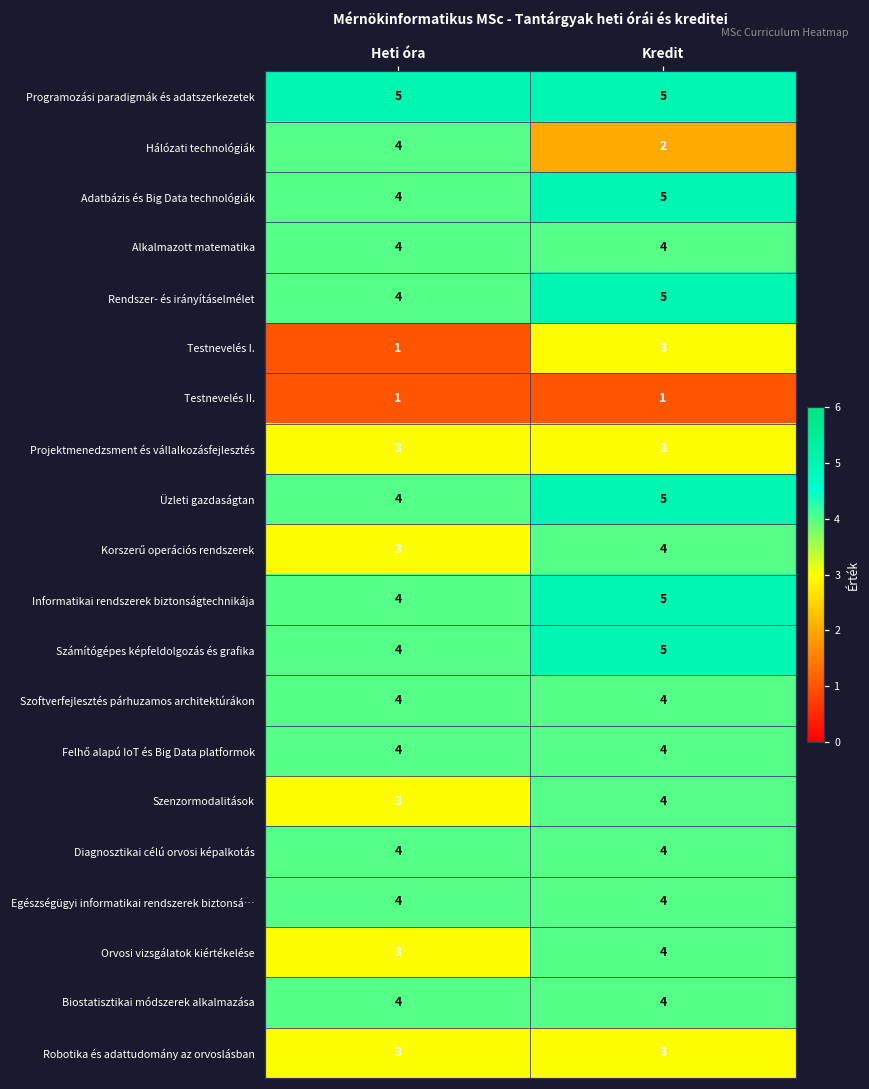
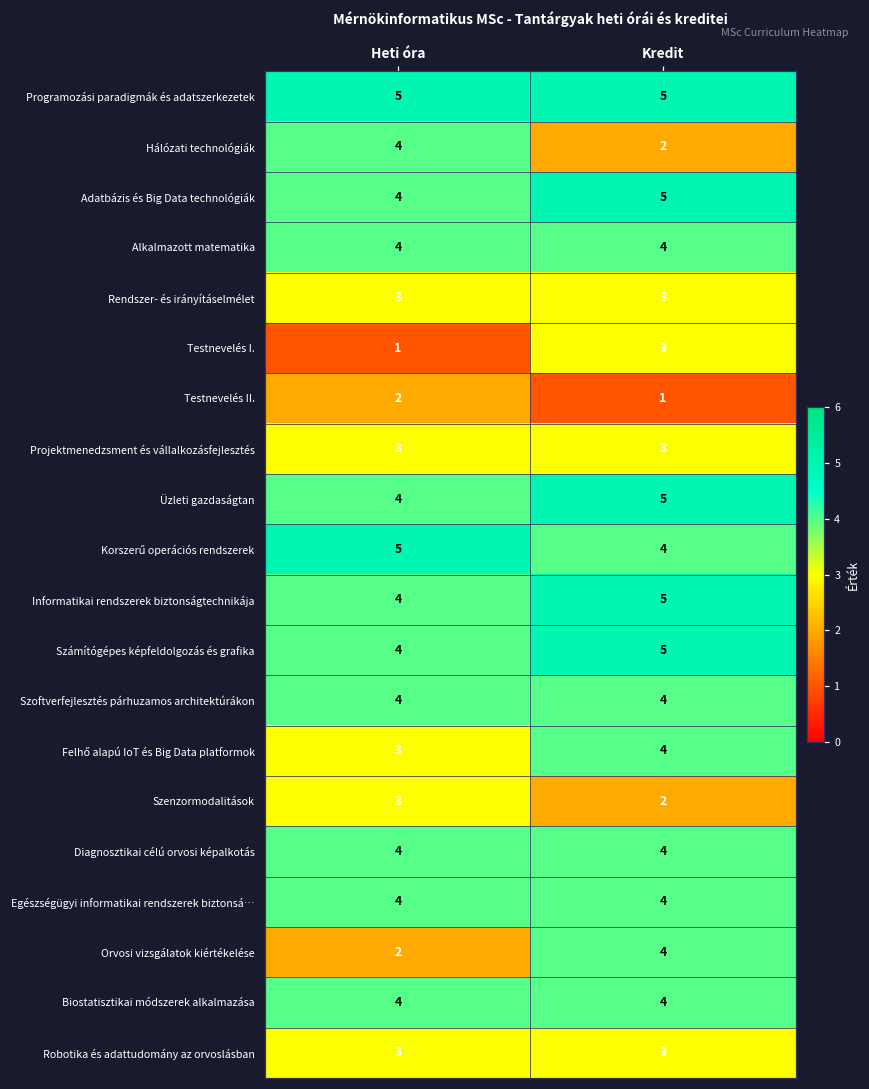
  {
    "Programozási paradigmák és adatszerkezetek": {
      "Heti óra": 5,
      "Kredit": 5
    },
    "Hálózati technológiák": {
      "Heti óra": 4,
      "Kredit": 2
    },
    "Adatbázis és Big Data technológiák": {
      "Heti óra": 4,
      "Kredit": 5
    },
    "Alkalmazott matematika": {
      "Heti óra": 4,
      "Kredit": 4
    },
    "Rendszer- és irányításelmélet": {
-     "Heti óra": 4,
-     "Kredit": 5
+     "Heti óra": 3,
+     "Kredit": 3
    },
    "Testnevelés I.": {
      "Heti óra": 1,
      "Kredit": 3
    },
    "Testnevelés II.": {
-     "Heti óra": 1,
+     "Heti óra": 2,
      "Kredit": 1
    },
    "Projektmenedzsment és vállalkozásfejlesztés": {
      "Heti óra": 3,
      "Kredit": 3
    },
    "Üzleti gazdaságtan": {
      "Heti óra": 4,
      "Kredit": 5
    },
    "Korszerű operációs rendszerek": {
-     "Heti óra": 3,
+     "Heti óra": 5,
      "Kredit": 4
    },
    "Informatikai rendszerek biztonságtechnikája": {
      "Heti óra": 4,
      "Kredit": 5
    },
    "Számítógépes képfeldolgozás és grafika": {
      "Heti óra": 4,
      "Kredit": 5
    },
    "Szoftverfejlesztés párhuzamos architektúrákon": {
      "Heti óra": 4,
      "Kredit": 4
    },
    "Felhő alapú IoT és Big Data platformok": {
-     "Heti óra": 4,
+     "Heti óra": 3,
      "Kredit": 4
    },
    "Szenzormodalitások": {
      "Heti óra": 3,
-     "Kredit": 4
+     "Kredit": 2
    },
    "Diagnosztikai célú orvosi képalkotás": {
      "Heti óra": 4,
      "Kredit": 4
    },
    "Egészségügyi informatikai rendszerek biztonsá…": {
      "Heti óra": 4,
      "Kredit": 4
    },
    "Orvosi vizsgálatok kiértékelése": {
-     "Heti óra": 3,
+     "Heti óra": 2,
      "Kredit": 4
    },
    "Biostatisztikai módszerek alkalmazása": {
      "Heti óra": 4,
      "Kredit": 4
    },
    "Robotika és adattudomány az orvoslásban": {
      "Heti óra": 3,
      "Kredit": 3
    }
  }
